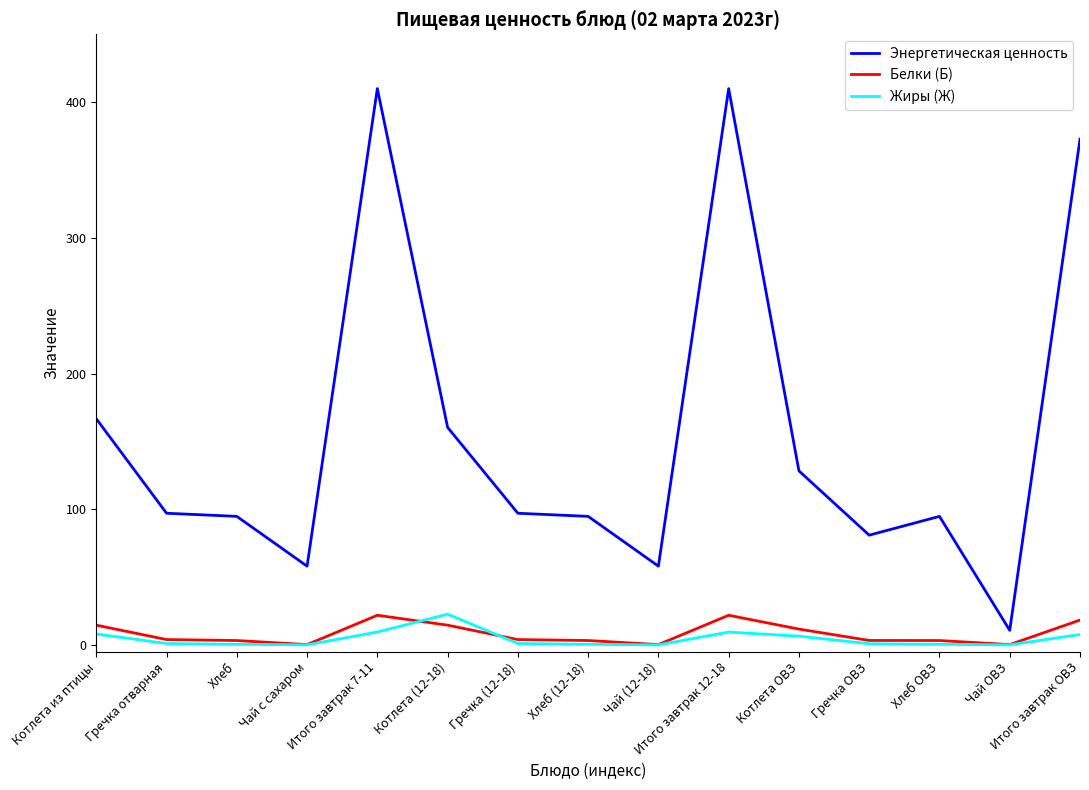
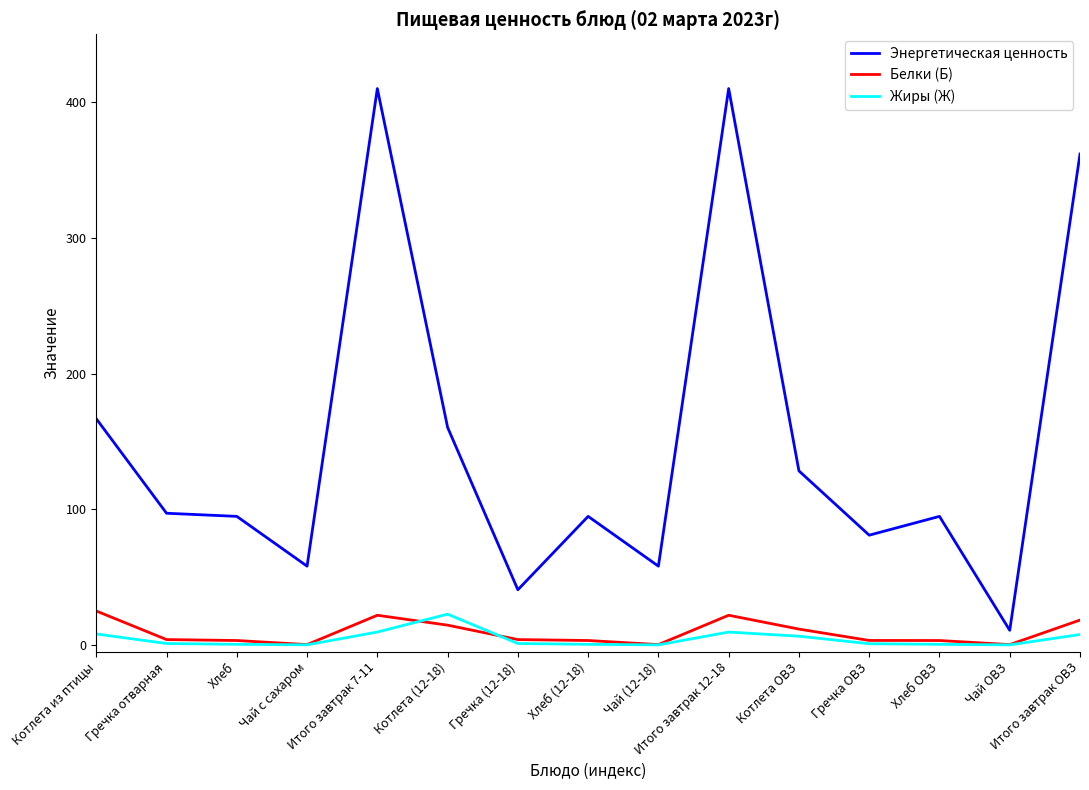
  {
    "Энергетическая ценность": {
      "Котлета из птицы": 167,
      "Гречка отварная": 97,
      "Хлеб": 95,
      "Чай с сахаром": 58,
      "Итого завтрак 7-11": 410,
      "Котлета (12-18)": 160,
-     "Гречка (12-18)": 97,
+     "Гречка (12-18)": 41,
      "Хлеб (12-18)": 95,
      "Чай (12-18)": 58,
      "Итого завтрак 12-18": 410,
      "Котлета ОВЗ": 128,
      "Гречка ОВЗ": 81,
      "Хлеб ОВЗ": 95,
      "Чай ОВЗ": 11,
-     "Итого завтрак ОВЗ": 373
+     "Итого завтрак ОВЗ": 362
    },
    "Белки (Б)": {
-     "Котлета из птицы": 15,
+     "Котлета из птицы": 25,
      "Гречка отварная": 4,
      "Хлеб": 3,
      "Итого завтрак 7-11": 22,
      "Котлета (12-18)": 15,
      "Гречка (12-18)": 4,
      "Хлеб (12-18)": 3,
      "Итого завтрак 12-18": 22,
      "Котлета ОВЗ": 12,
      "Гречка ОВЗ": 3,
      "Хлеб ОВЗ": 3,
      "Итого завтрак ОВЗ": 18
    },
    "Жиры (Ж)": {
      "Котлета из птицы": 8,
      "Гречка отварная": 1,
      "Хлеб": 0,
      "Итого завтрак 7-11": 9,
      "Котлета (12-18)": 23,
      "Гречка (12-18)": 1,
      "Хлеб (12-18)": 0,
      "Итого завтрак 12-18": 9,
      "Котлета ОВЗ": 6,
      "Гречка ОВЗ": 1,
      "Хлеб ОВЗ": 0,
      "Итого завтрак ОВЗ": 8
    }
  }
